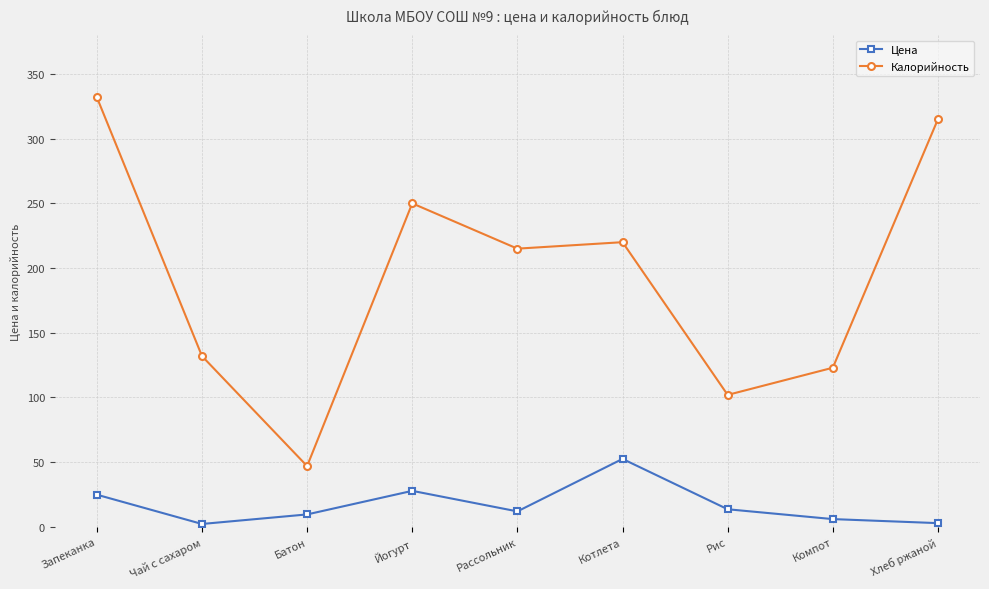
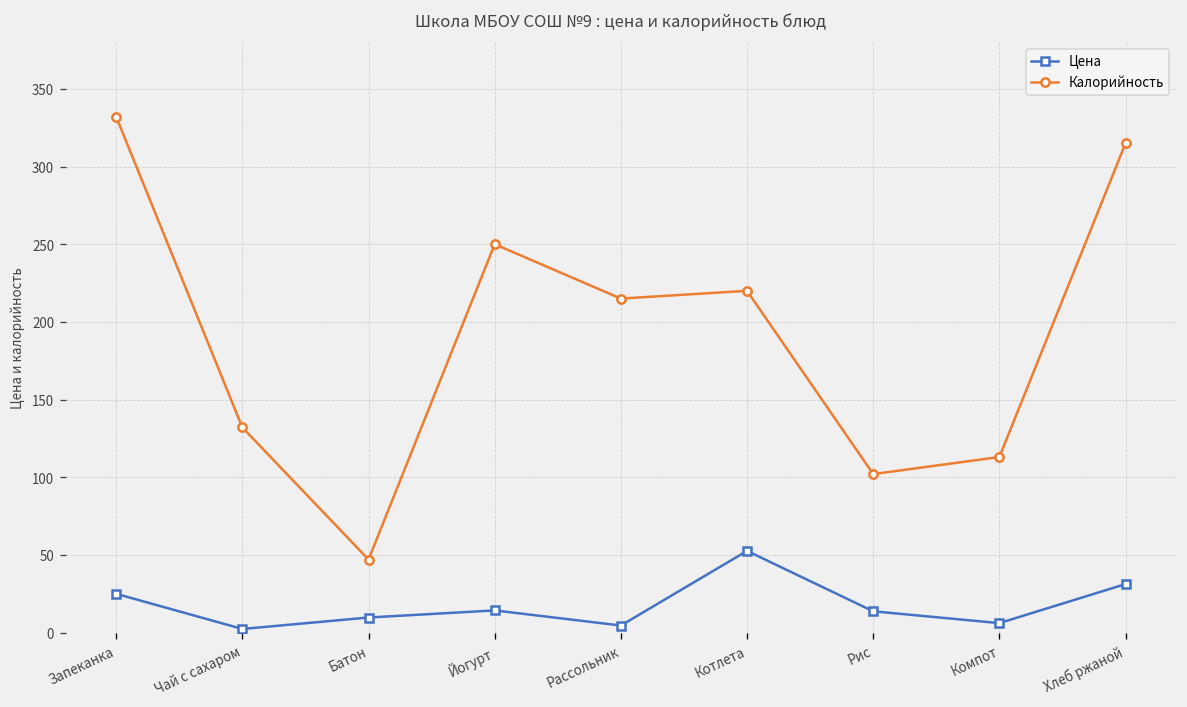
  {
    "Цена": {
      "Запеканка": 25,
      "Чай с сахаром": 2,
      "Батон": 10,
-     "Йогурт": 28,
-     "Рассольник": 12,
+     "Йогурт": 14,
+     "Рассольник": 5,
      "Котлета": 53,
      "Рис": 14,
      "Компот": 6,
-     "Хлеб ржаной": 3
+     "Хлеб ржаной": 31
    },
    "Калорийность": {
      "Запеканка": 332,
      "Чай с сахаром": 132,
      "Батон": 47,
      "Йогурт": 250,
      "Рассольник": 215,
      "Котлета": 220,
      "Рис": 102,
-     "Компот": 123,
+     "Компот": 113,
      "Хлеб ржаной": 315
    }
  }
